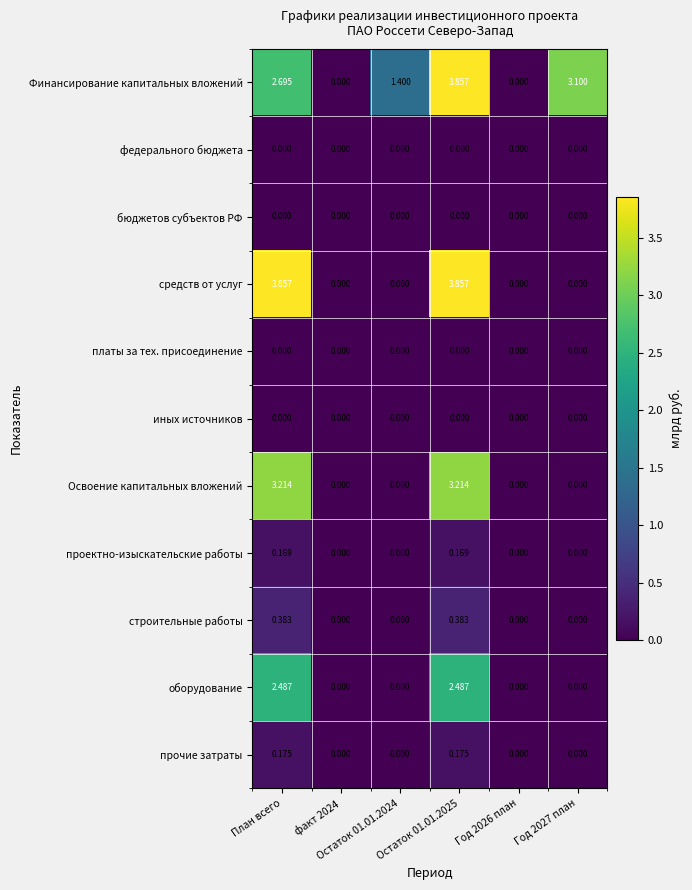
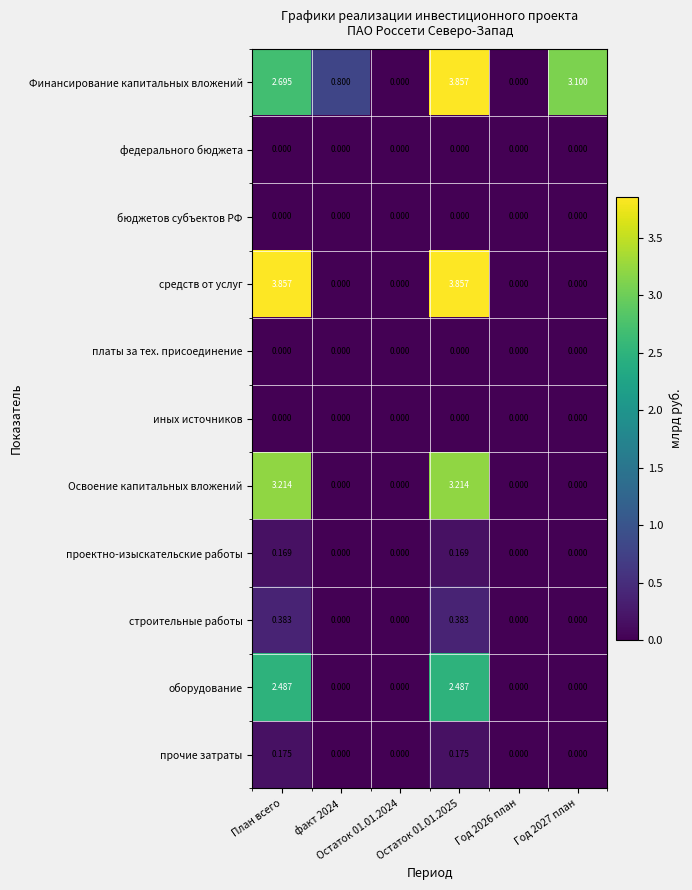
  {
    "Финансирование капитальных вложений": {
      "План всего": 2.695,
-     "факт 2024": 0.000,
-     "Остаток 01.01.2024": 1.400,
+     "факт 2024": 0.800,
+     "Остаток 01.01.2024": 0.000,
      "Остаток 01.01.2025": 3.857,
      "Год 2026 план": 0.000,
      "Год 2027 план": 3.100
    },
    "федерального бюджета": {
      "План всего": 0.000,
      "факт 2024": 0.000,
      "Остаток 01.01.2024": 0.000,
      "Остаток 01.01.2025": 0.000,
      "Год 2026 план": 0.000,
      "Год 2027 план": 0.000
    },
    "бюджетов субъектов РФ": {
      "План всего": 0.000,
      "факт 2024": 0.000,
      "Остаток 01.01.2024": 0.000,
      "Остаток 01.01.2025": 0.000,
      "Год 2026 план": 0.000,
      "Год 2027 план": 0.000
    },
    "средств от услуг": {
      "План всего": 3.857,
      "факт 2024": 0.000,
      "Остаток 01.01.2024": 0.000,
      "Остаток 01.01.2025": 3.857,
      "Год 2026 план": 0.000,
      "Год 2027 план": 0.000
    },
    "платы за тех. присоединение": {
      "План всего": 0.000,
      "факт 2024": 0.000,
      "Остаток 01.01.2024": 0.000,
      "Остаток 01.01.2025": 0.000,
      "Год 2026 план": 0.000,
      "Год 2027 план": 0.000
    },
    "иных источников": {
      "План всего": 0.000,
      "факт 2024": 0.000,
      "Остаток 01.01.2024": 0.000,
      "Остаток 01.01.2025": 0.000,
      "Год 2026 план": 0.000,
      "Год 2027 план": 0.000
    },
    "Освоение капитальных вложений": {
      "План всего": 3.214,
      "факт 2024": 0.000,
      "Остаток 01.01.2024": 0.000,
      "Остаток 01.01.2025": 3.214,
      "Год 2026 план": 0.000,
      "Год 2027 план": 0.000
    },
    "проектно-изыскательские работы": {
      "План всего": 0.169,
      "факт 2024": 0.000,
      "Остаток 01.01.2024": 0.000,
      "Остаток 01.01.2025": 0.169,
      "Год 2026 план": 0.000,
      "Год 2027 план": 0.000
    },
    "строительные работы": {
      "План всего": 0.383,
      "факт 2024": 0.000,
      "Остаток 01.01.2024": 0.000,
      "Остаток 01.01.2025": 0.383,
      "Год 2026 план": 0.000,
      "Год 2027 план": 0.000
    },
    "оборудование": {
      "План всего": 2.487,
      "факт 2024": 0.000,
      "Остаток 01.01.2024": 0.000,
      "Остаток 01.01.2025": 2.487,
      "Год 2026 план": 0.000,
      "Год 2027 план": 0.000
    },
    "прочие затраты": {
      "План всего": 0.175,
      "факт 2024": 0.000,
      "Остаток 01.01.2024": 0.000,
      "Остаток 01.01.2025": 0.175,
      "Год 2026 план": 0.000,
      "Год 2027 план": 0.000
    }
  }
